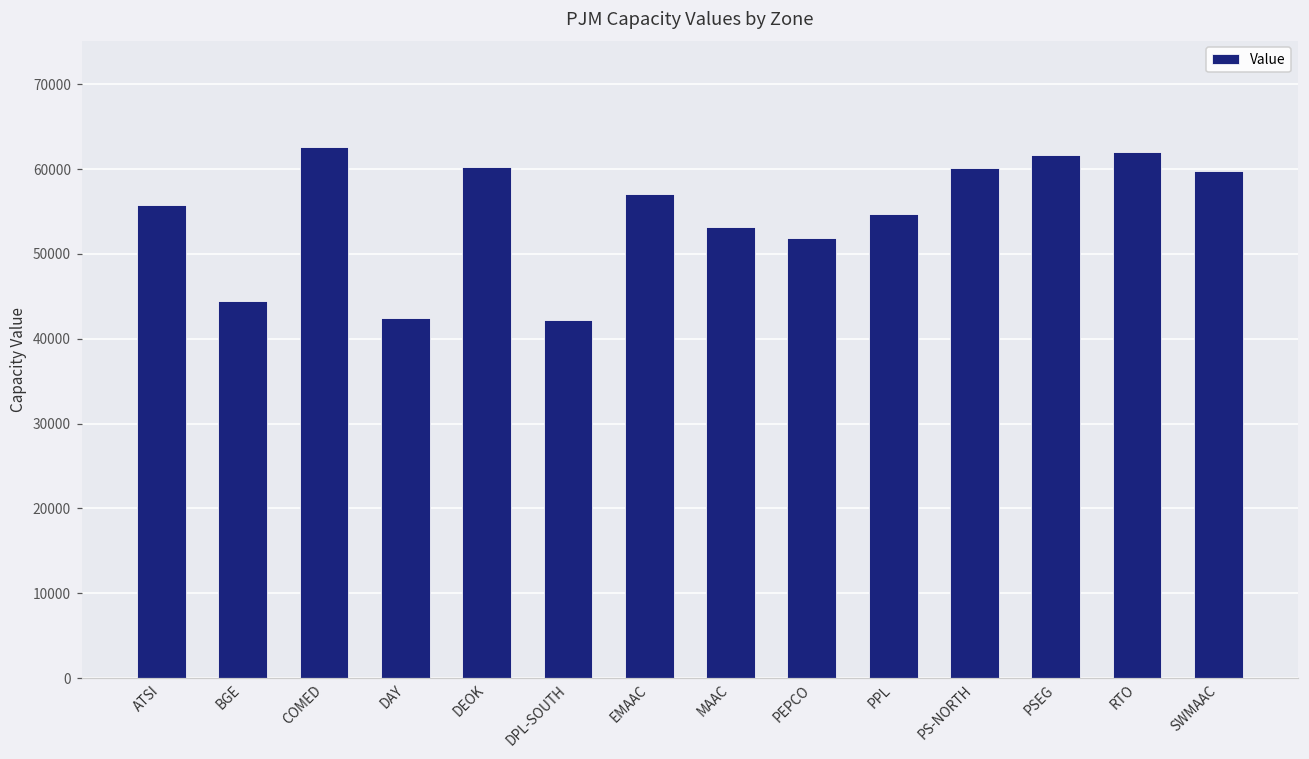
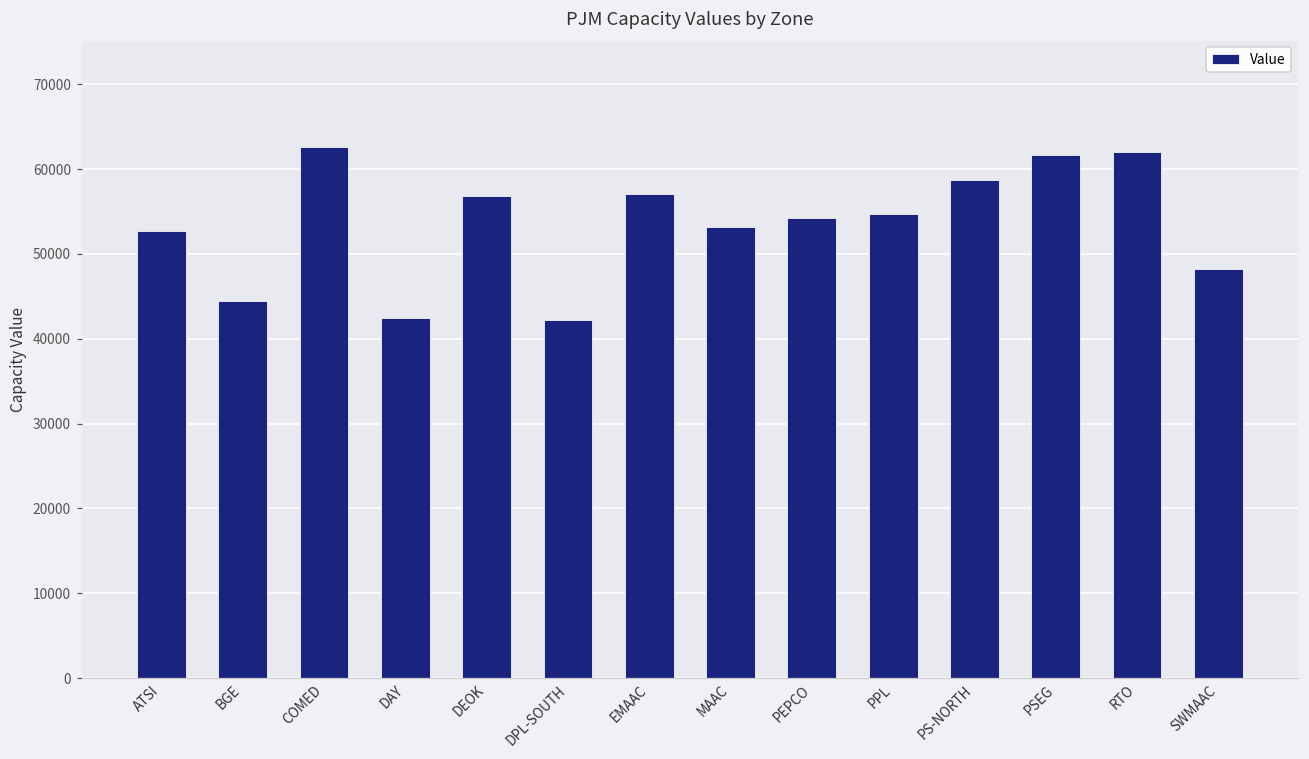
  {
-   "ATSI": 56000,
+   "ATSI": 53000,
    "BGE": 44000,
    "COMED": 63000,
    "DAY": 42000,
-   "DEOK": 60000,
+   "DEOK": 57000,
    "DPL-SOUTH": 42000,
    "EMAAC": 57000,
    "MAAC": 53000,
-   "PEPCO": 52000,
+   "PEPCO": 54000,
    "PPL": 55000,
-   "PS-NORTH": 60000,
+   "PS-NORTH": 59000,
    "PSEG": 62000,
    "RTO": 62000,
-   "SWMAAC": 60000
+   "SWMAAC": 48000
  }
